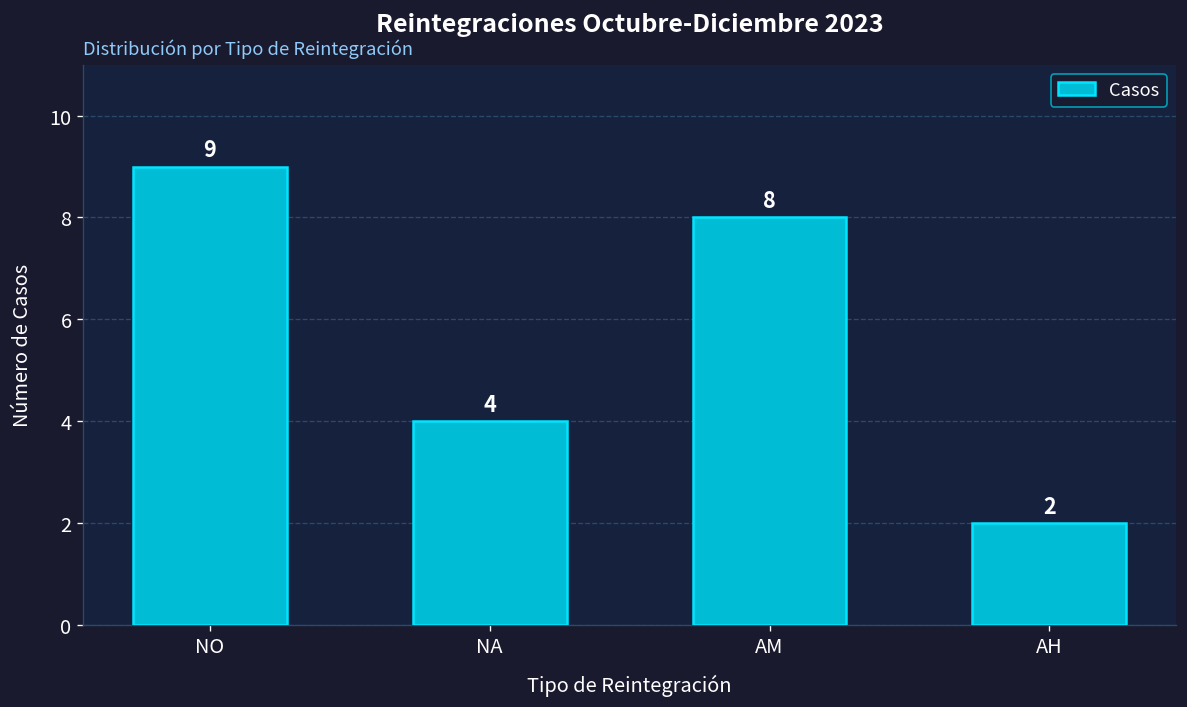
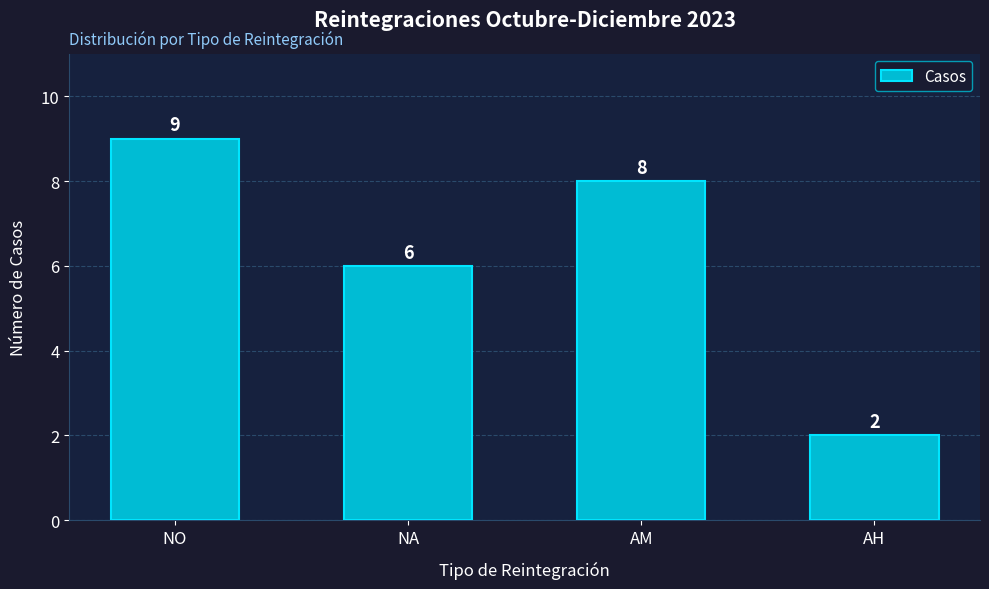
  {
    "NO": 9,
-   "NA": 4,
+   "NA": 6,
    "AM": 8,
    "AH": 2
  }
